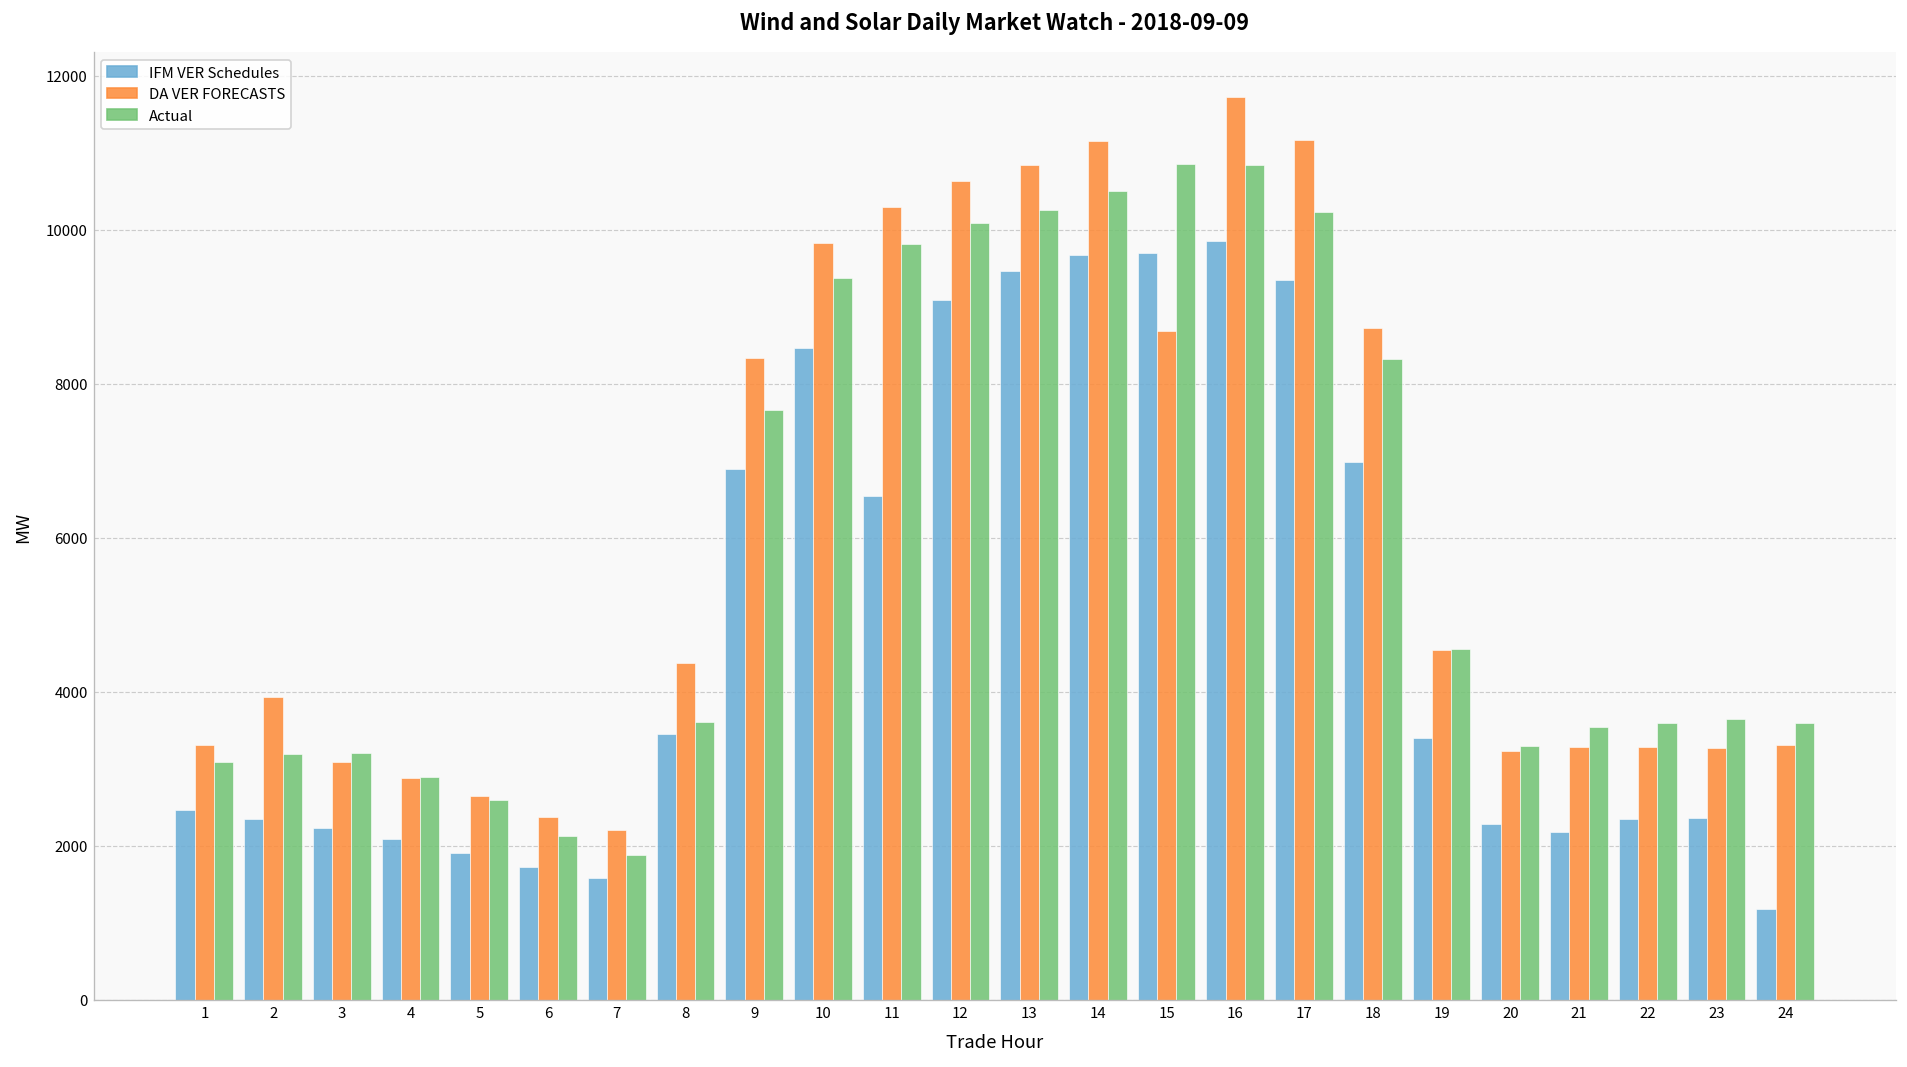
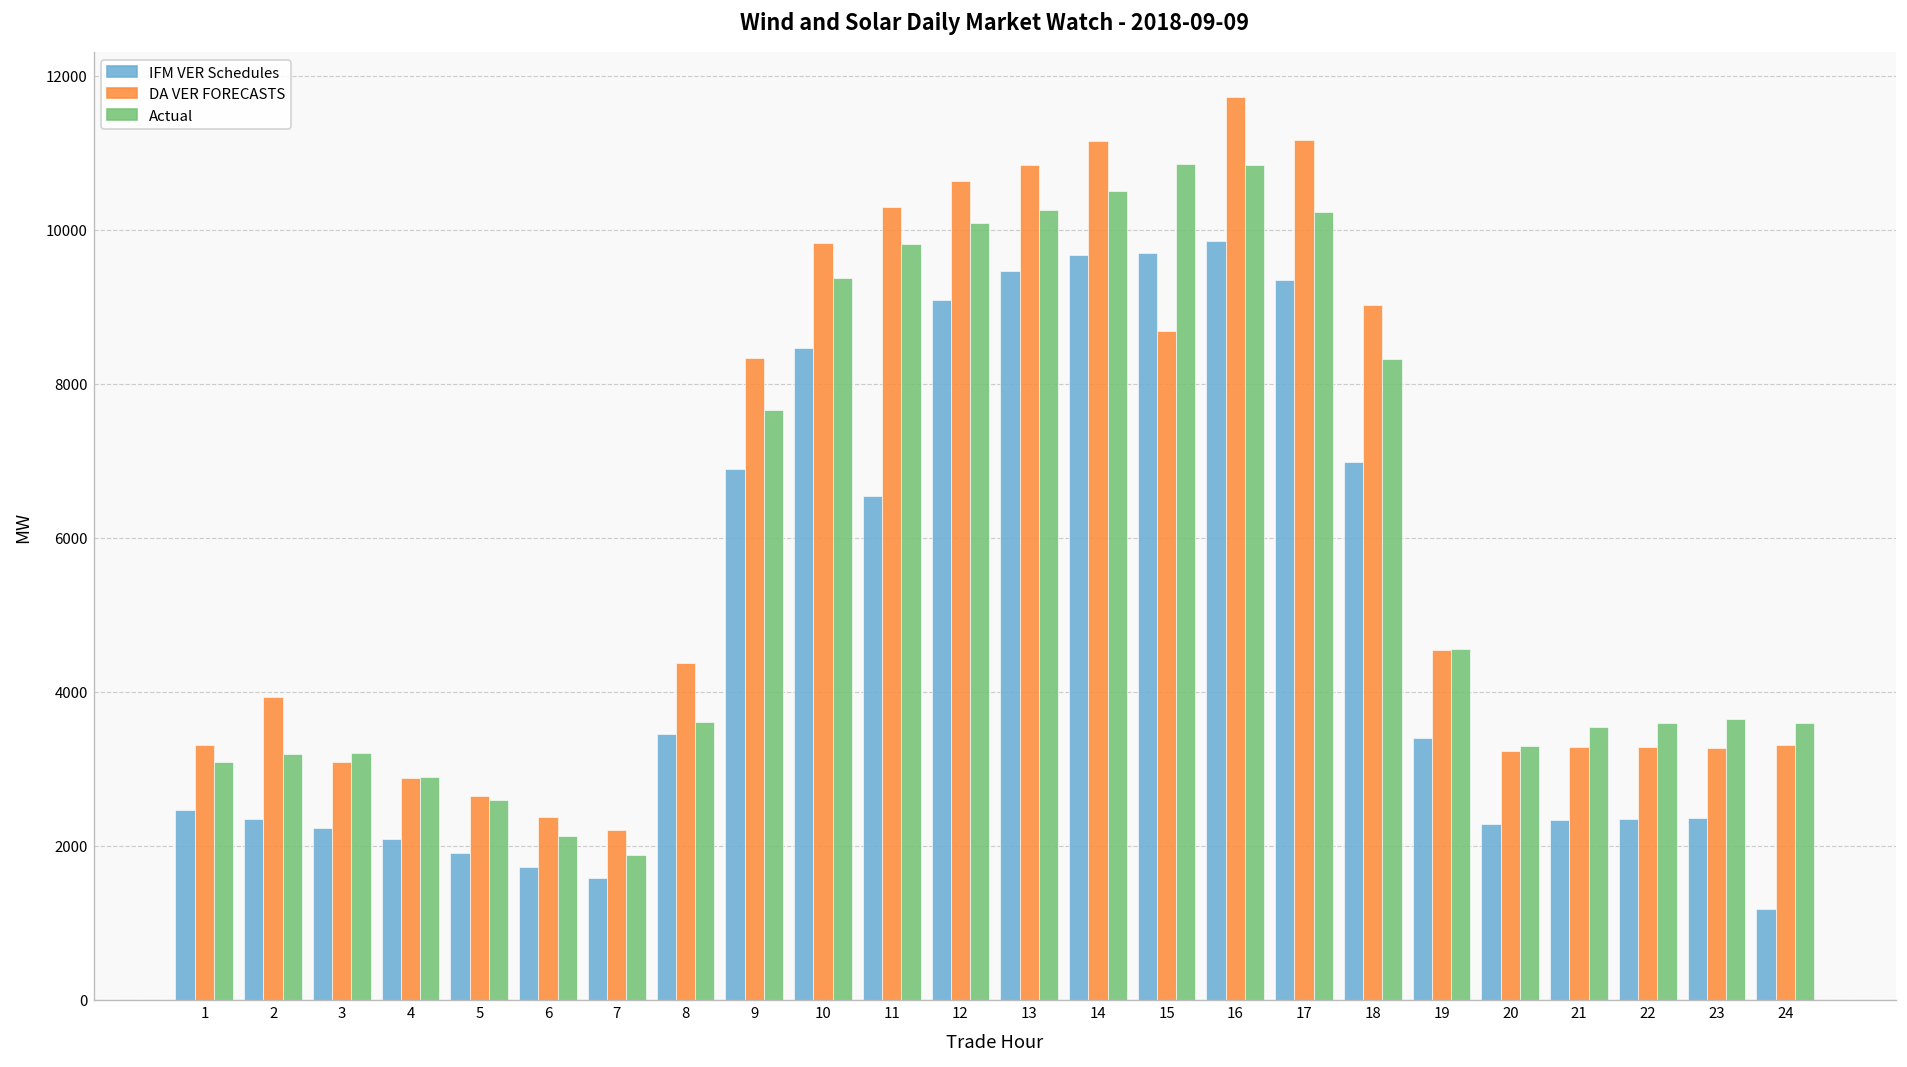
  {
    "IFM VER Schedules": {
      "1": 2500,
      "2": 2300,
      "3": 2200,
      "4": 2100,
      "5": 1900,
      "6": 1700,
      "7": 1600,
      "8": 3500,
      "9": 6900,
      "10": 8500,
      "11": 6500,
      "12": 9100,
      "13": 9500,
      "14": 9700,
      "15": 9700,
      "16": 9900,
      "17": 9300,
      "18": 7000,
      "19": 3400,
      "20": 2300,
-     "21": 2200,
+     "21": 2300,
      "22": 2300,
      "23": 2400,
      "24": 1200
    },
    "DA VER FORECASTS": {
      "1": 3300,
      "2": 3900,
      "3": 3100,
      "4": 2900,
      "5": 2700,
      "6": 2400,
      "7": 2200,
      "8": 4400,
      "9": 8300,
      "10": 9800,
      "11": 10300,
      "12": 10600,
      "13": 10800,
      "14": 11100,
      "15": 8700,
      "16": 11700,
      "17": 11200,
-     "18": 8700,
+     "18": 9000,
      "19": 4500,
      "20": 3200,
      "21": 3300,
      "22": 3300,
      "23": 3300,
      "24": 3300
    },
    "Actual": {
      "1": 3100,
      "2": 3200,
      "3": 3200,
      "4": 2900,
      "5": 2600,
      "6": 2100,
      "7": 1900,
      "8": 3600,
      "9": 7700,
      "10": 9400,
      "11": 9800,
      "12": 10100,
      "13": 10300,
      "14": 10500,
      "15": 10800,
      "16": 10800,
      "17": 10200,
      "18": 8300,
      "19": 4600,
      "20": 3300,
      "21": 3500,
      "22": 3600,
      "23": 3600,
      "24": 3600
    }
  }
